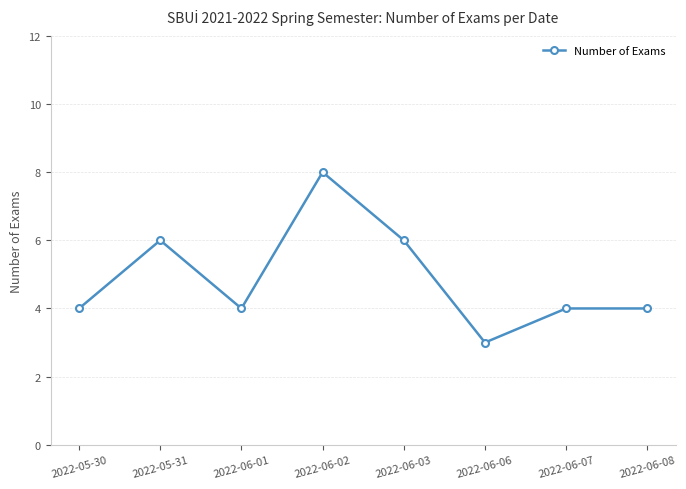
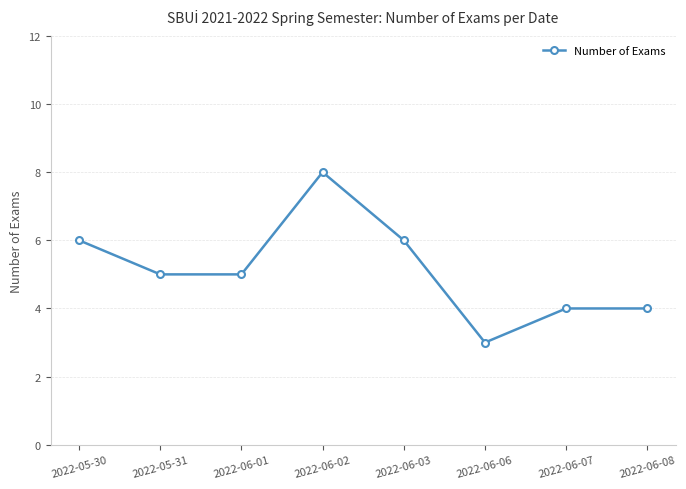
  {
-   "2022-05-30": 4,
-   "2022-05-31": 6,
-   "2022-06-01": 4,
+   "2022-05-30": 6,
+   "2022-05-31": 5,
+   "2022-06-01": 5,
    "2022-06-02": 8,
    "2022-06-03": 6,
    "2022-06-06": 3,
    "2022-06-07": 4,
    "2022-06-08": 4
  }
